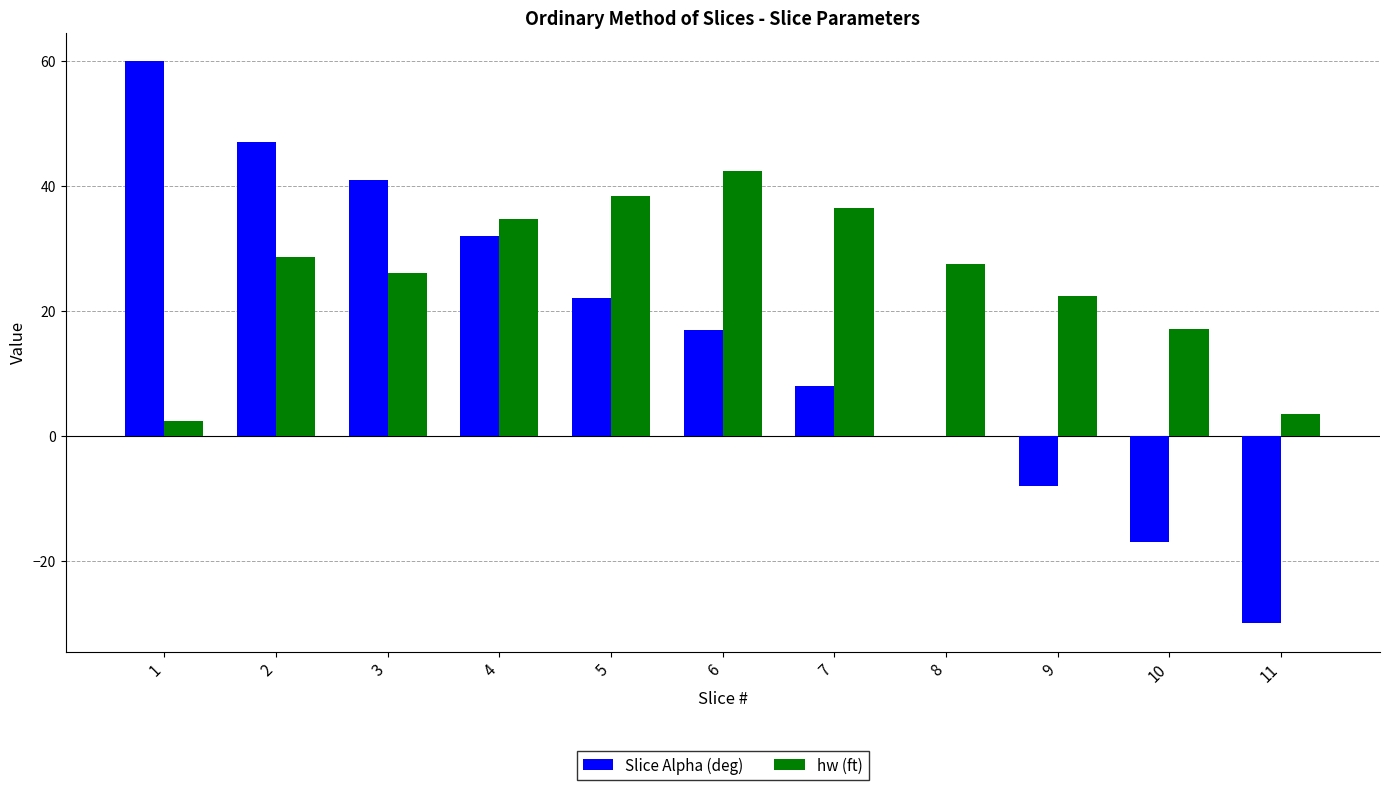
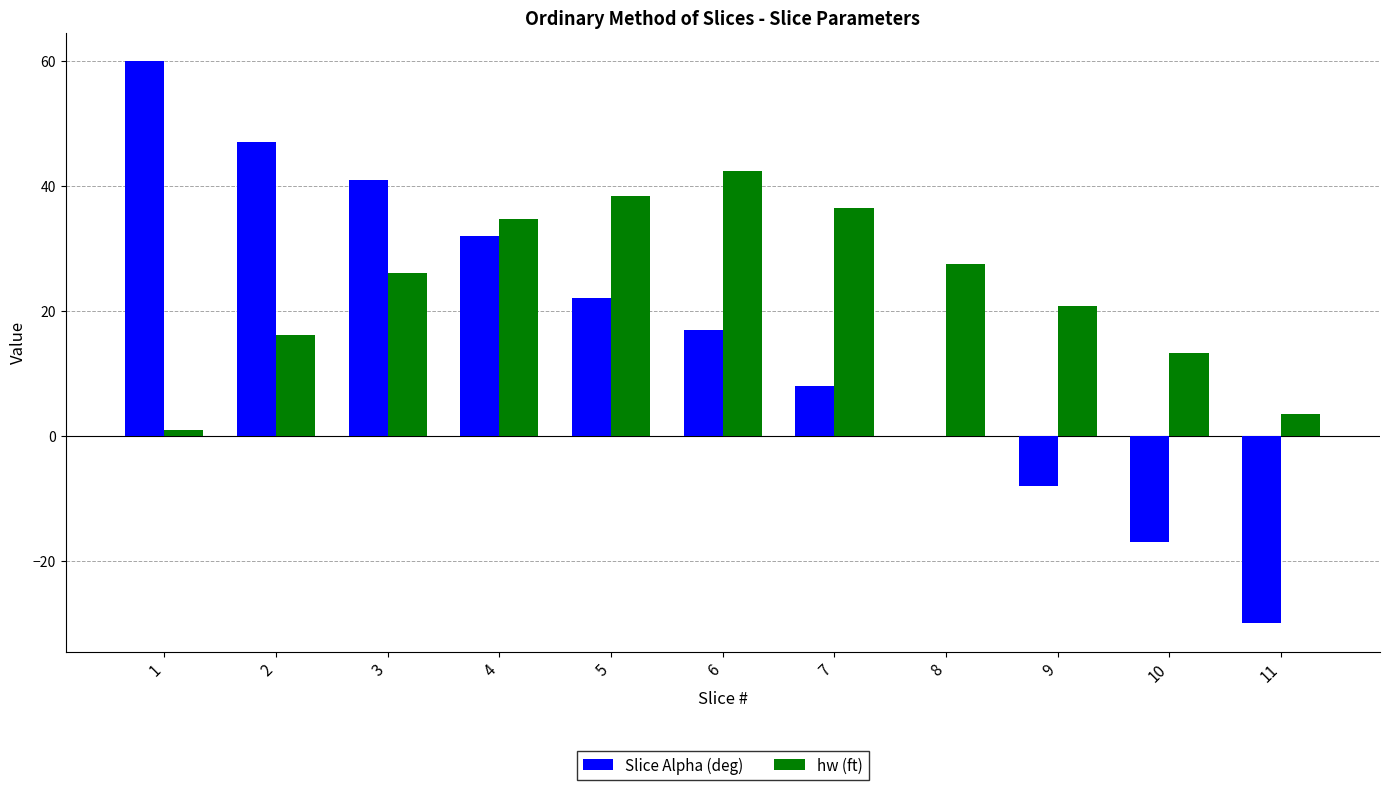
  {
    "Slice Alpha (deg)": {
      "1": 60,
      "2": 47,
      "3": 41,
      "4": 32,
      "5": 22,
      "6": 17,
      "7": 8,
      "8": 0,
      "9": -8,
      "10": -17,
      "11": -30
    },
    "hw (ft)": {
-     "1": 2,
-     "2": 29,
+     "1": 1,
+     "2": 16,
      "3": 26,
      "4": 35,
      "5": 38,
      "6": 42,
      "7": 36,
      "8": 28,
-     "9": 22,
-     "10": 17,
+     "9": 21,
+     "10": 13,
      "11": 4
    }
  }
